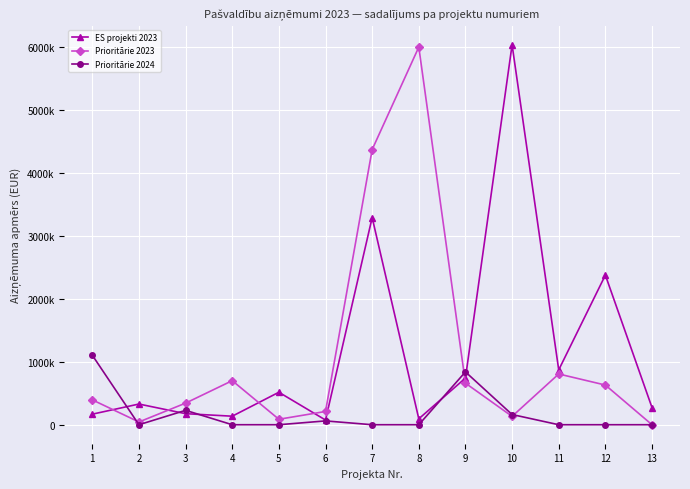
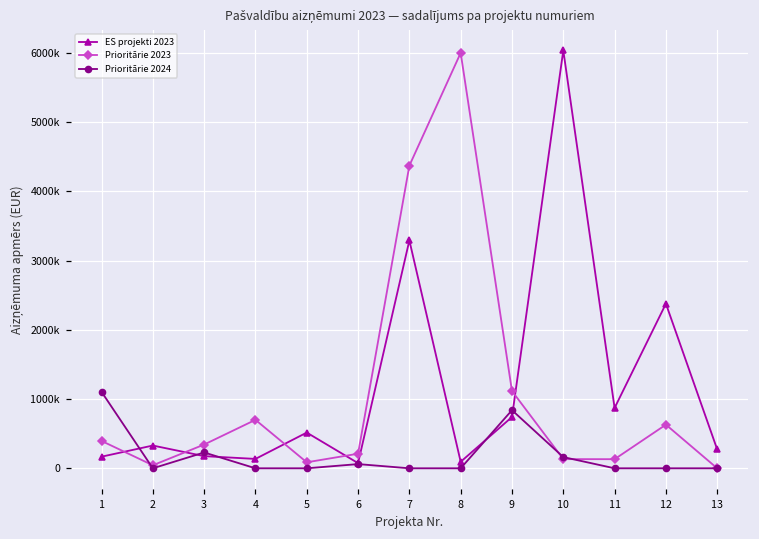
  {
    "Prioritārie 2023": {
      "1": 400000,
      "2": 0,
      "3": 300000,
      "4": 700000,
      "5": 100000,
      "6": 200000,
      "7": 4400000,
      "8": 6000000,
-     "9": 700000,
-     "11": 800000,
+     "9": 1100000,
+     "11": 100000,
      "12": 600000
    }
  }
